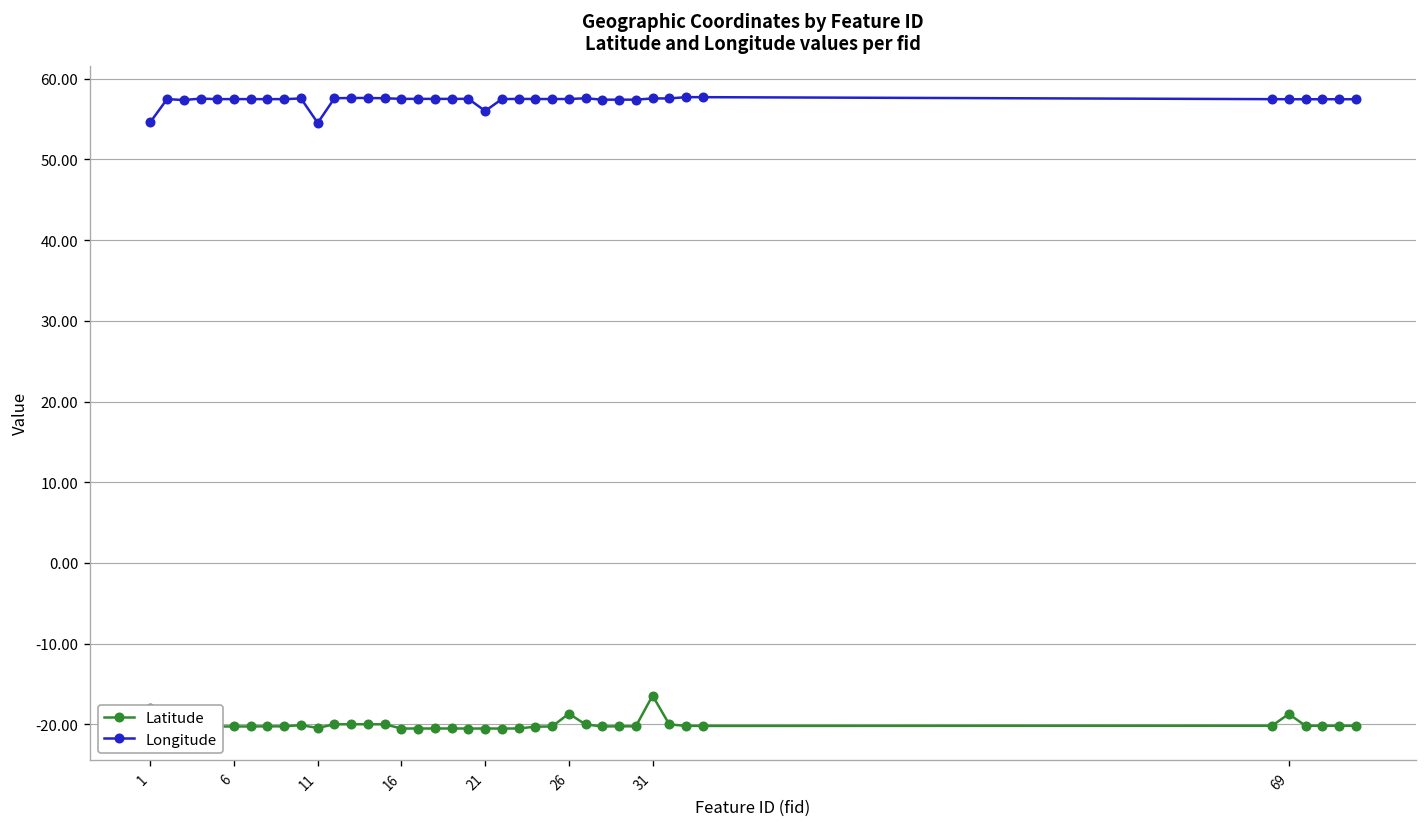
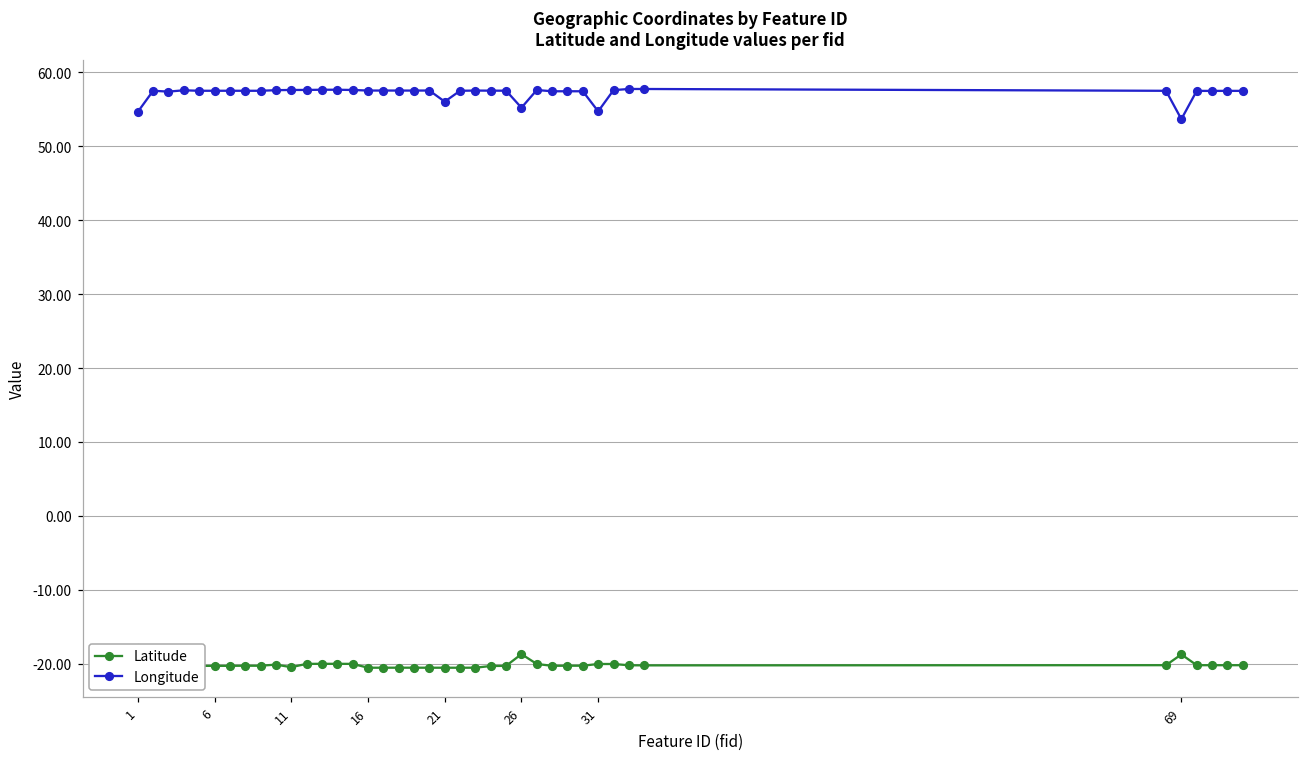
  {
    "Latitude": {
      "6": -20,
      "11": -20,
      "16": -21,
      "21": -21,
      "26": -19,
-     "31": -16,
+     "31": -20,
      "69": -19
    },
    "Longitude": {
      "1": 55,
      "6": 57,
-     "11": 55,
+     "11": 58,
      "16": 58,
      "21": 56,
-     "26": 57,
-     "31": 58,
-     "69": 57
+     "26": 55,
+     "31": 55,
+     "69": 54
    }
  }
